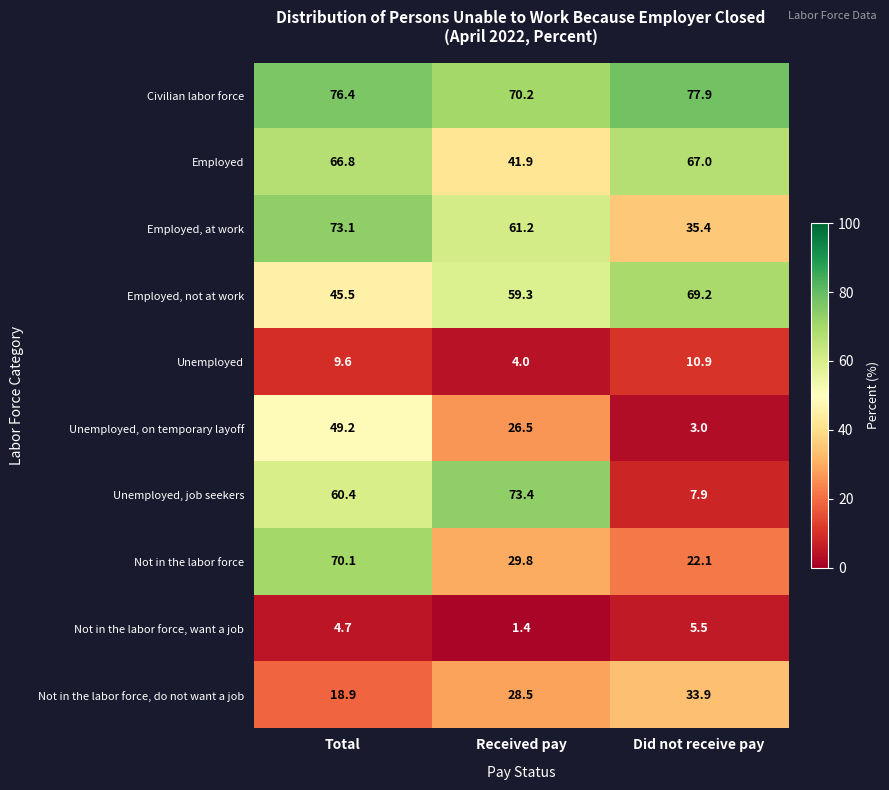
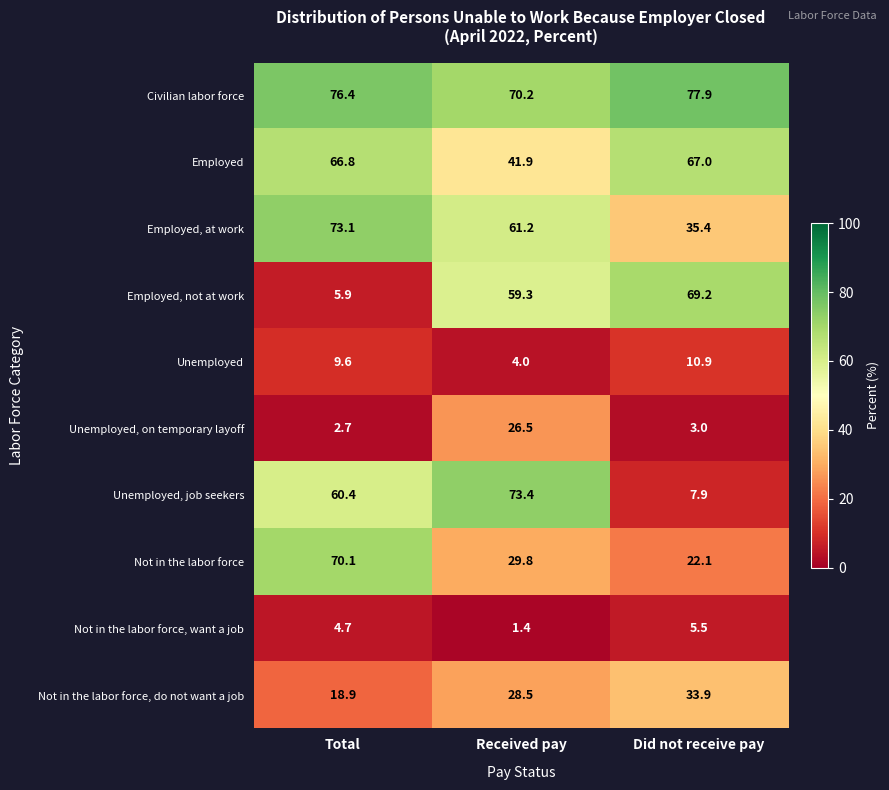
  {
    "Civilian labor force": {
      "Total": 76.4,
      "Received pay": 70.2,
      "Did not receive pay": 77.9
    },
    "Employed": {
      "Total": 66.8,
      "Received pay": 41.9,
      "Did not receive pay": 67.0
    },
    "Employed, at work": {
      "Total": 73.1,
      "Received pay": 61.2,
      "Did not receive pay": 35.4
    },
    "Employed, not at work": {
-     "Total": 45.5,
+     "Total": 5.9,
      "Received pay": 59.3,
      "Did not receive pay": 69.2
    },
    "Unemployed": {
      "Total": 9.6,
      "Received pay": 4.0,
      "Did not receive pay": 10.9
    },
    "Unemployed, on temporary layoff": {
-     "Total": 49.2,
+     "Total": 2.7,
      "Received pay": 26.5,
      "Did not receive pay": 3.0
    },
    "Unemployed, job seekers": {
      "Total": 60.4,
      "Received pay": 73.4,
      "Did not receive pay": 7.9
    },
    "Not in the labor force": {
      "Total": 70.1,
      "Received pay": 29.8,
      "Did not receive pay": 22.1
    },
    "Not in the labor force, want a job": {
      "Total": 4.7,
      "Received pay": 1.4,
      "Did not receive pay": 5.5
    },
    "Not in the labor force, do not want a job": {
      "Total": 18.9,
      "Received pay": 28.5,
      "Did not receive pay": 33.9
    }
  }
